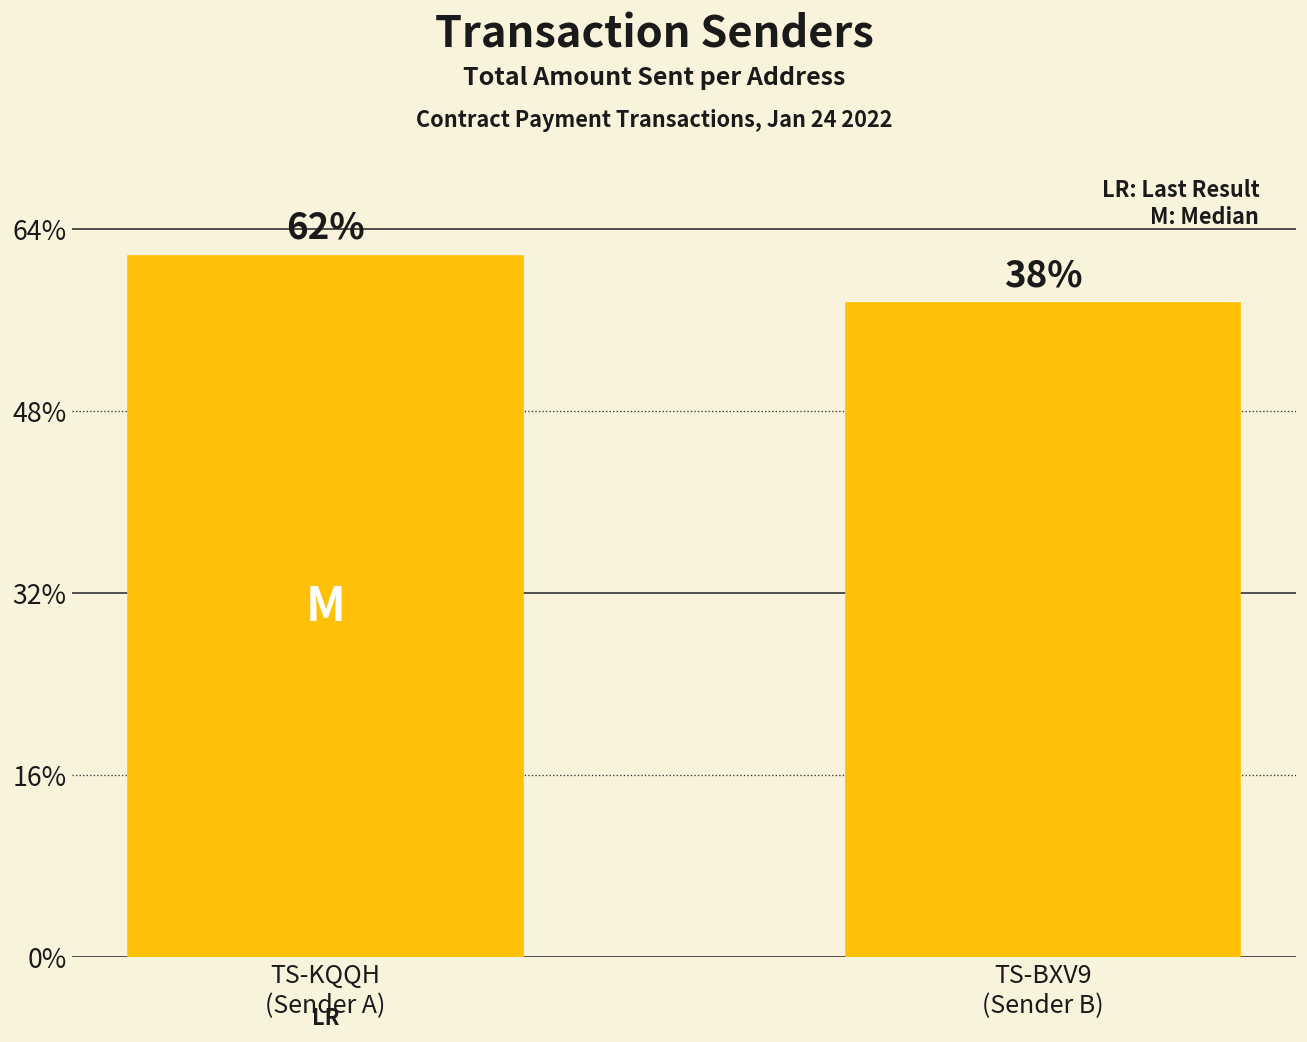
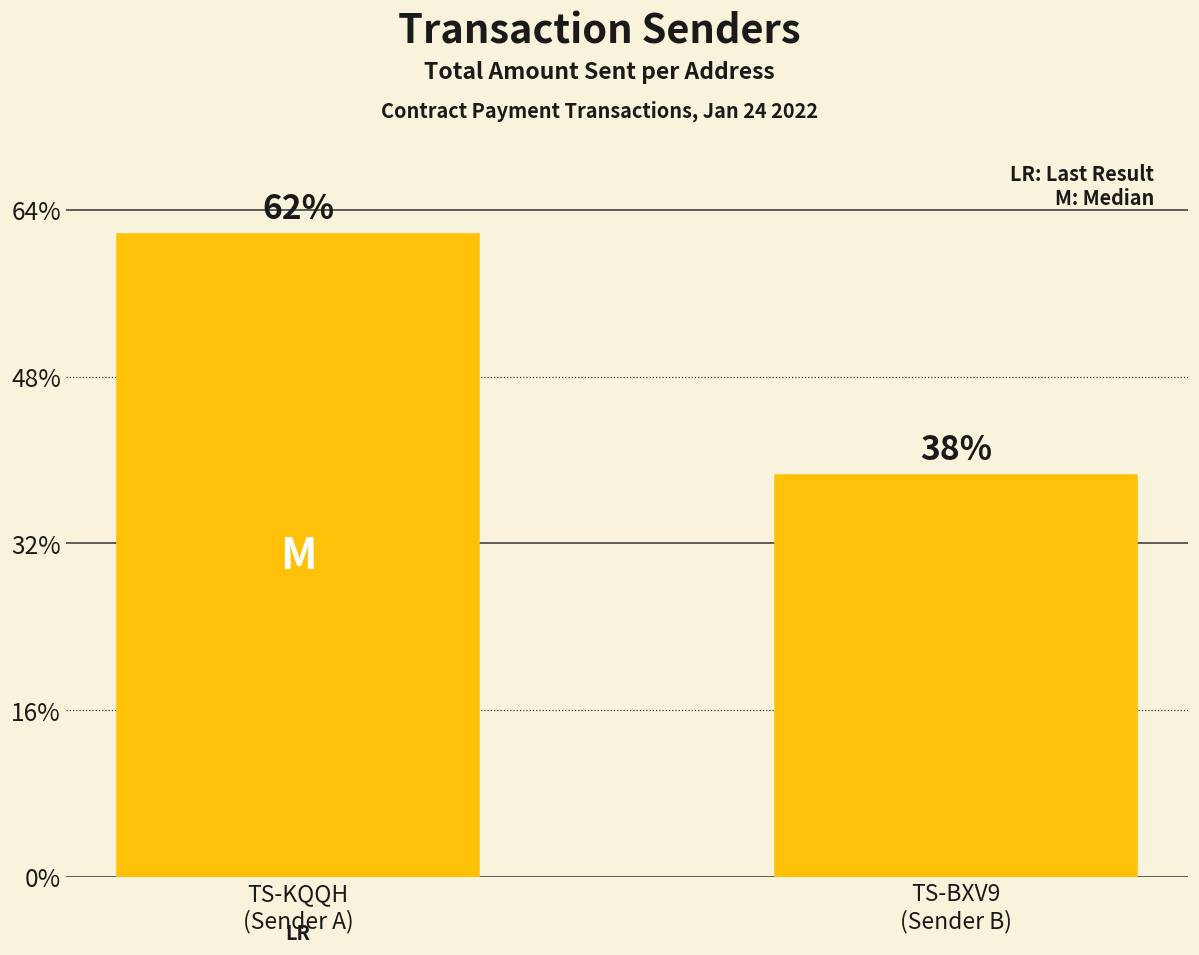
  {
-   "TS-BXV9 (Sender B)": "57%"
+   "TS-BXV9 (Sender B)": "39%"
  }
